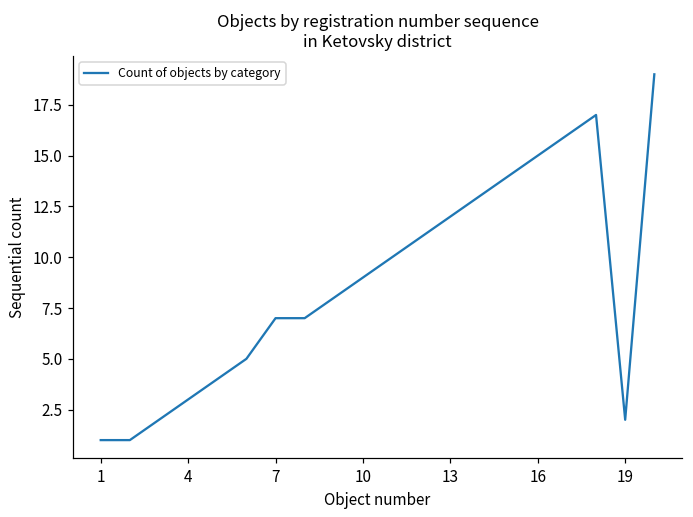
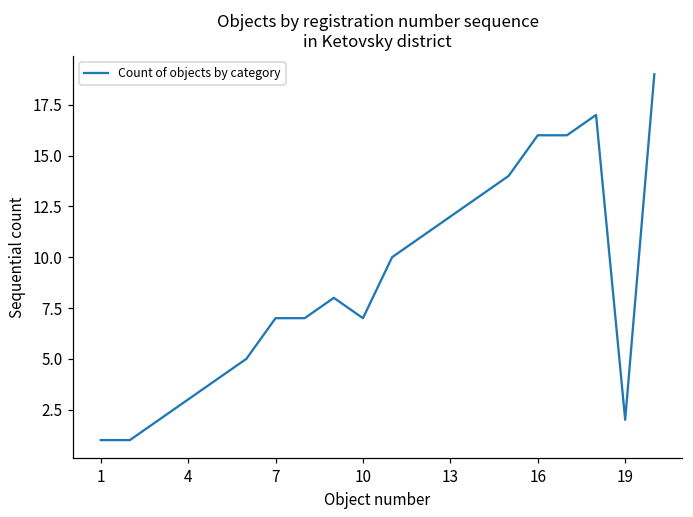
  {
    "1": 1,
    "4": 3,
    "7": 7,
-   "10": 9,
+   "10": 7,
    "13": 12,
-   "16": 15,
+   "16": 16,
    "19": 2
  }
